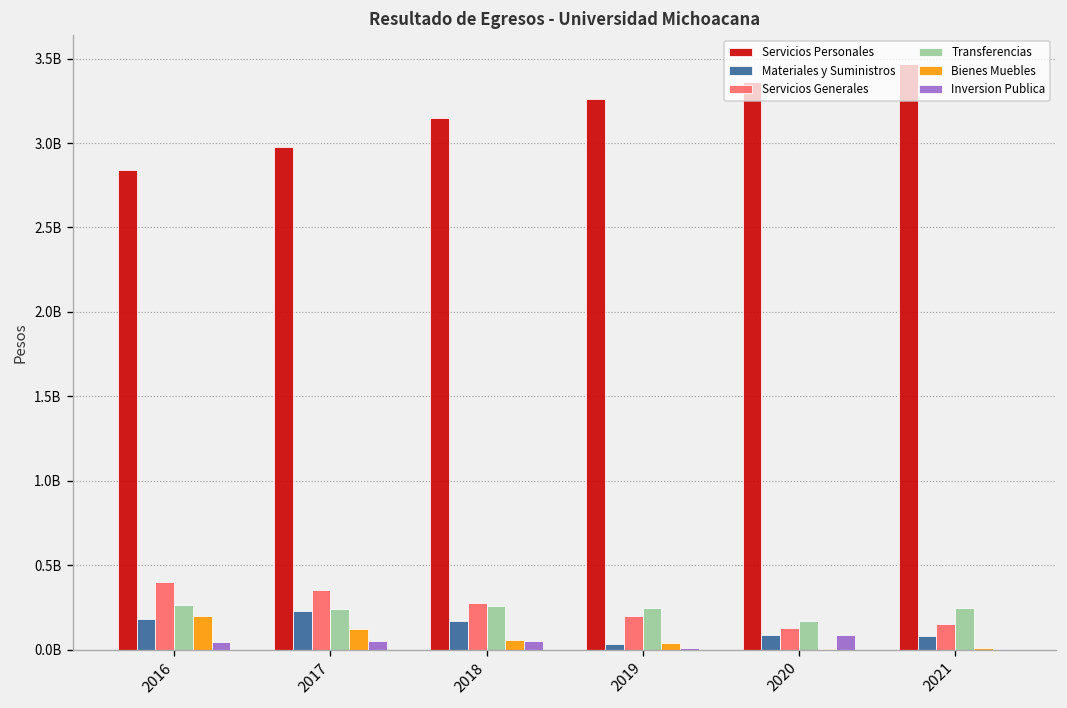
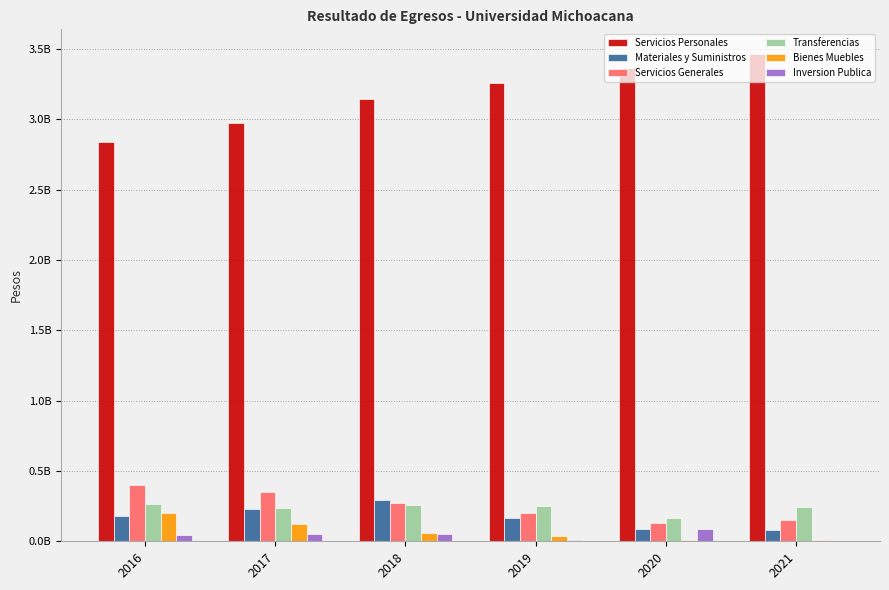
  {
    "Servicios Personales": {
      "2016": 2840000000,
      "2017": 2980000000,
      "2018": 3150000000,
      "2019": 3260000000
    },
    "Materiales y Suministros": {
      "2016": 180000000,
      "2017": 230000000,
-     "2018": 170000000,
-     "2019": 30000000,
+     "2018": 300000000,
+     "2019": 160000000,
      "2020": 90000000,
      "2021": 80000000
    },
    "Servicios Generales": {
      "2016": 400000000,
      "2017": 350000000,
      "2018": 270000000,
      "2019": 200000000,
      "2020": 130000000,
      "2021": 150000000
    },
    "Transferencias": {
      "2016": 260000000,
      "2017": 240000000,
      "2018": 260000000,
      "2019": 250000000,
      "2020": 170000000,
      "2021": 240000000
    },
    "Bienes Muebles": {
      "2016": 200000000,
      "2017": 120000000,
      "2018": 60000000,
      "2019": 40000000
    },
    "Inversion Publica": {
      "2016": 40000000,
      "2017": 50000000,
      "2018": 50000000,
      "2020": 80000000
    }
  }
